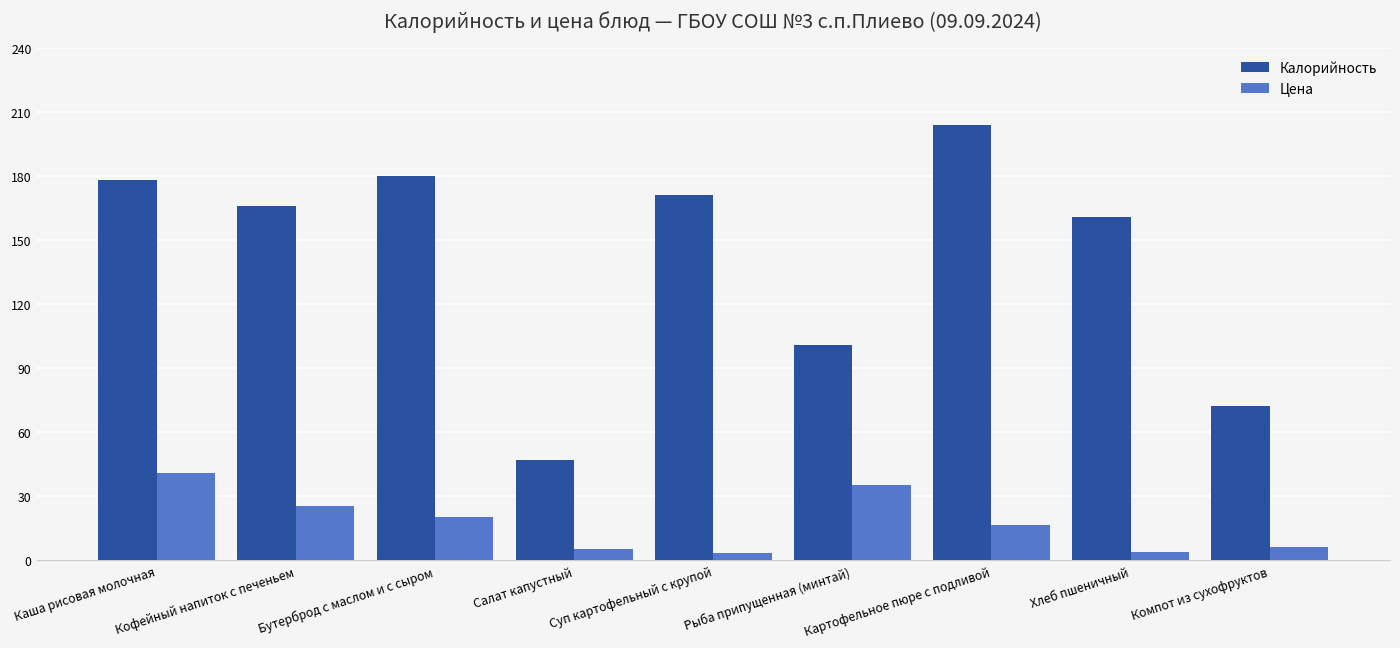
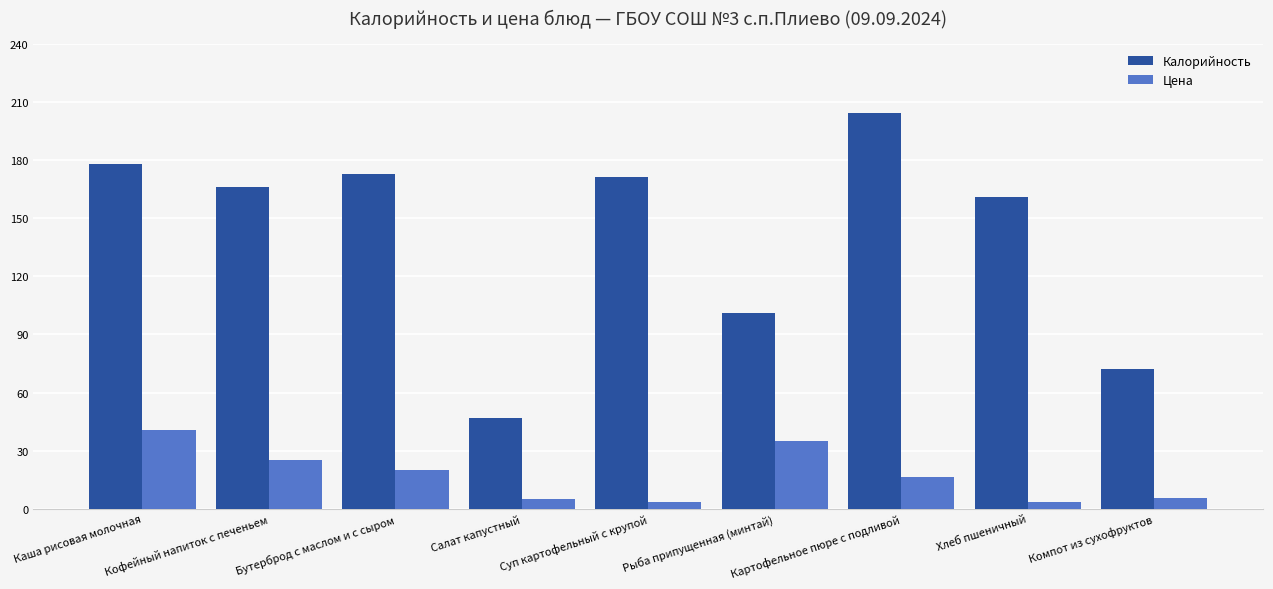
  {
    "Калорийность": {
      "Каша рисовая молочная": 178,
      "Кофейный напиток с печеньем": 166,
-     "Бутерброд с маслом и с сыром": 180,
+     "Бутерброд с маслом и с сыром": 173,
      "Салат капустный": 47,
      "Суп картофельный с крупой": 171,
      "Рыба припущенная (минтай)": 101,
      "Картофельное пюре с подливой": 204,
      "Хлеб пшеничный": 161,
      "Компот из сухофруктов": 72
    },
    "Цена": {
      "Каша рисовая молочная": 41,
      "Кофейный напиток с печеньем": 26,
      "Бутерброд с маслом и с сыром": 20,
      "Салат капустный": 5,
      "Суп картофельный с крупой": 3,
      "Рыба припущенная (минтай)": 35,
      "Картофельное пюре с подливой": 16,
      "Хлеб пшеничный": 4,
      "Компот из сухофруктов": 6
    }
  }
